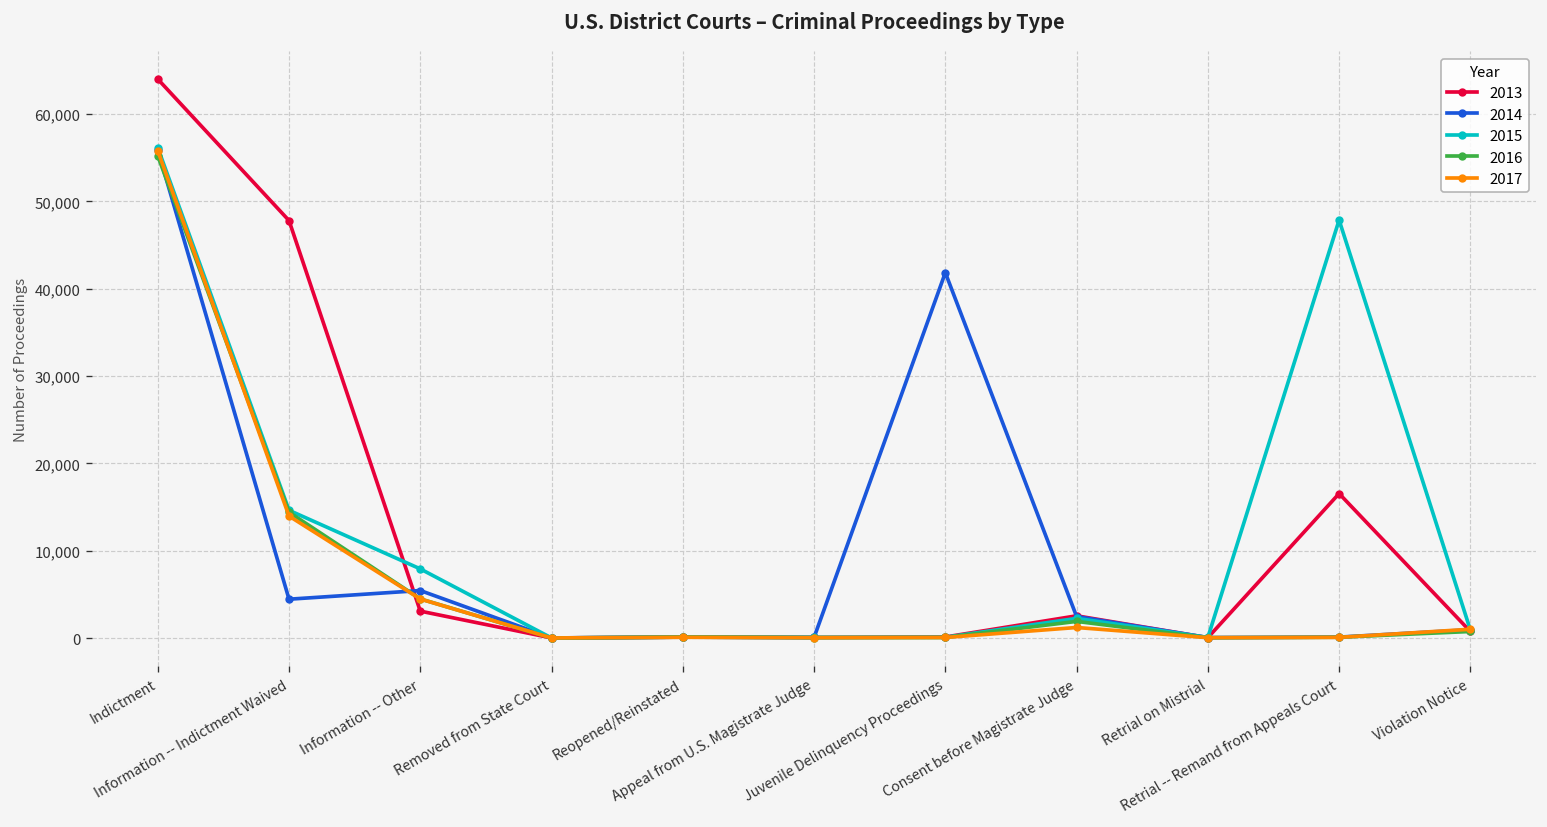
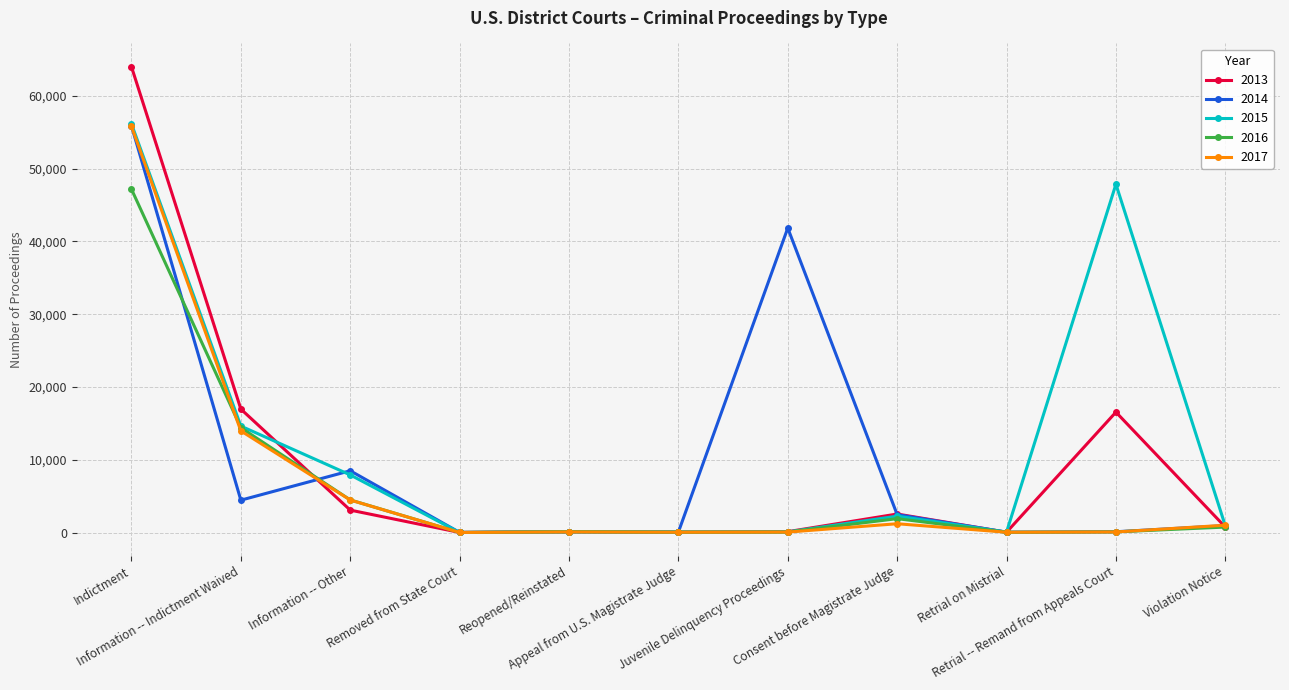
  {
    "2013": {
      "Indictment": "64,000",
-     "Information -- Indictment Waived": "48,000",
+     "Information -- Indictment Waived": "17,000",
      "Information -- Other": "3,000",
      "Retrial -- Remand from Appeals Court": "17,000"
    },
    "2014": {
      "Information -- Indictment Waived": "4,000",
-     "Information -- Other": "5,000",
+     "Information -- Other": "8,000",
      "Juvenile Delinquency Proceedings": "42,000"
    },
    "2015": {
      "Information -- Other": "8,000",
      "Retrial -- Remand from Appeals Court": "48,000"
    },
    "2016": {
-     "Indictment": "55,000"
+     "Indictment": "47,000"
    },
    "2017": {
      "Information -- Indictment Waived": "14,000",
      "Consent before Magistrate Judge": "1,000"
    }
  }
